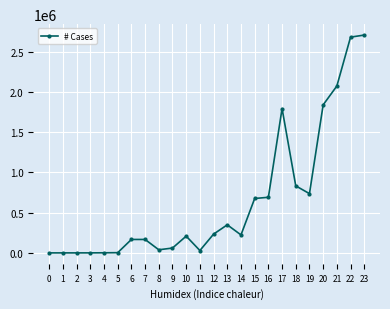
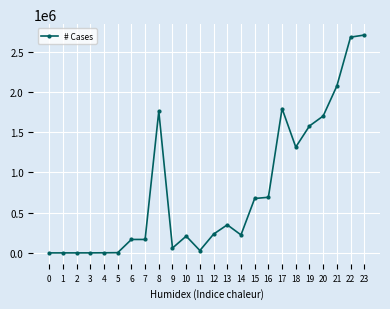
  {
    "0": 0,
    "1": 0,
    "2": 0,
    "3": 0,
    "4": 0,
    "5": 0,
    "6": 200000,
    "7": 200000,
-   "8": 0,
+   "8": 1800000,
    "9": 100000,
    "10": 200000,
    "11": 0,
    "12": 200000,
    "13": 300000,
    "14": 200000,
    "15": 700000,
    "16": 700000,
    "17": 1800000,
-   "18": 800000,
-   "19": 700000,
-   "20": 1800000,
+   "18": 1300000,
+   "19": 1600000,
+   "20": 1700000,
    "21": 2100000,
    "22": 2700000,
    "23": 2700000
  }
